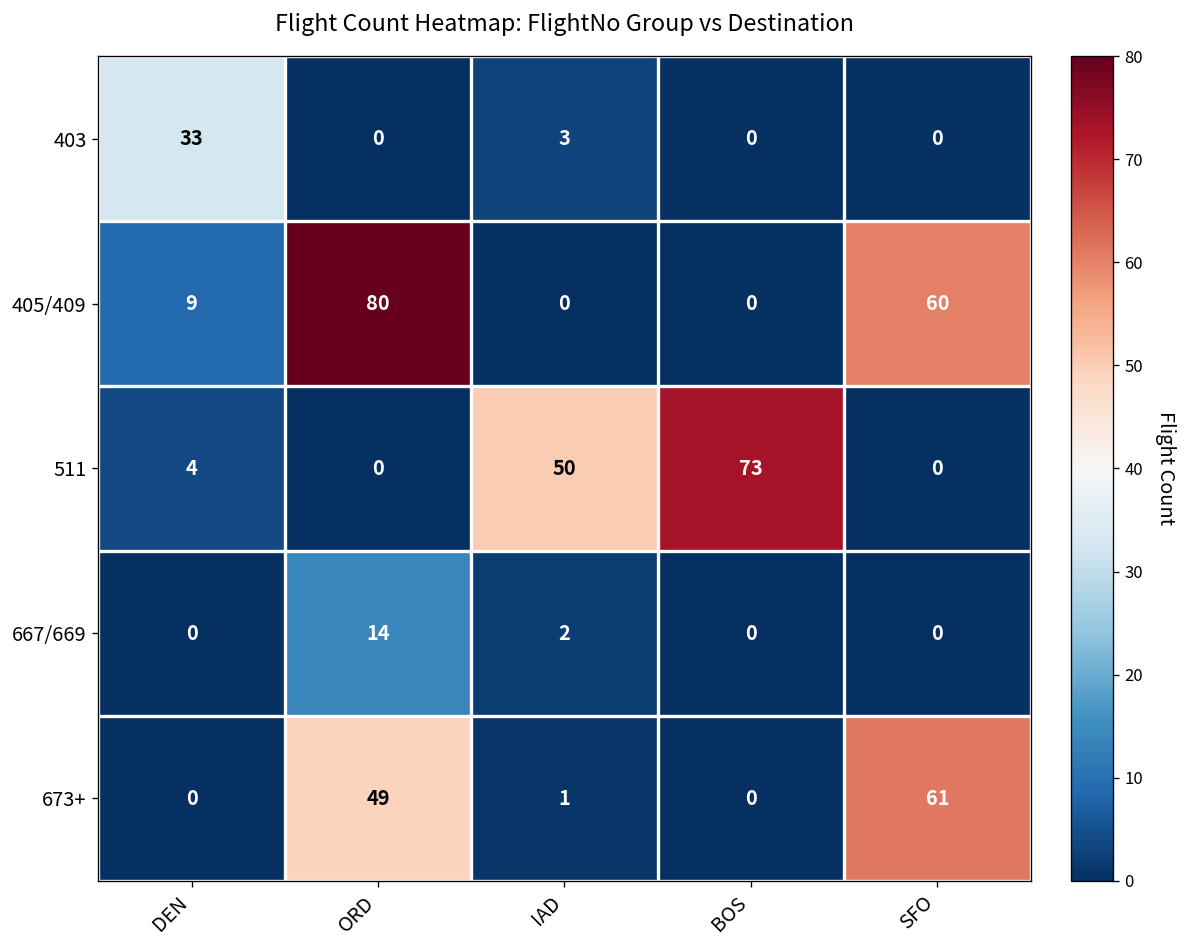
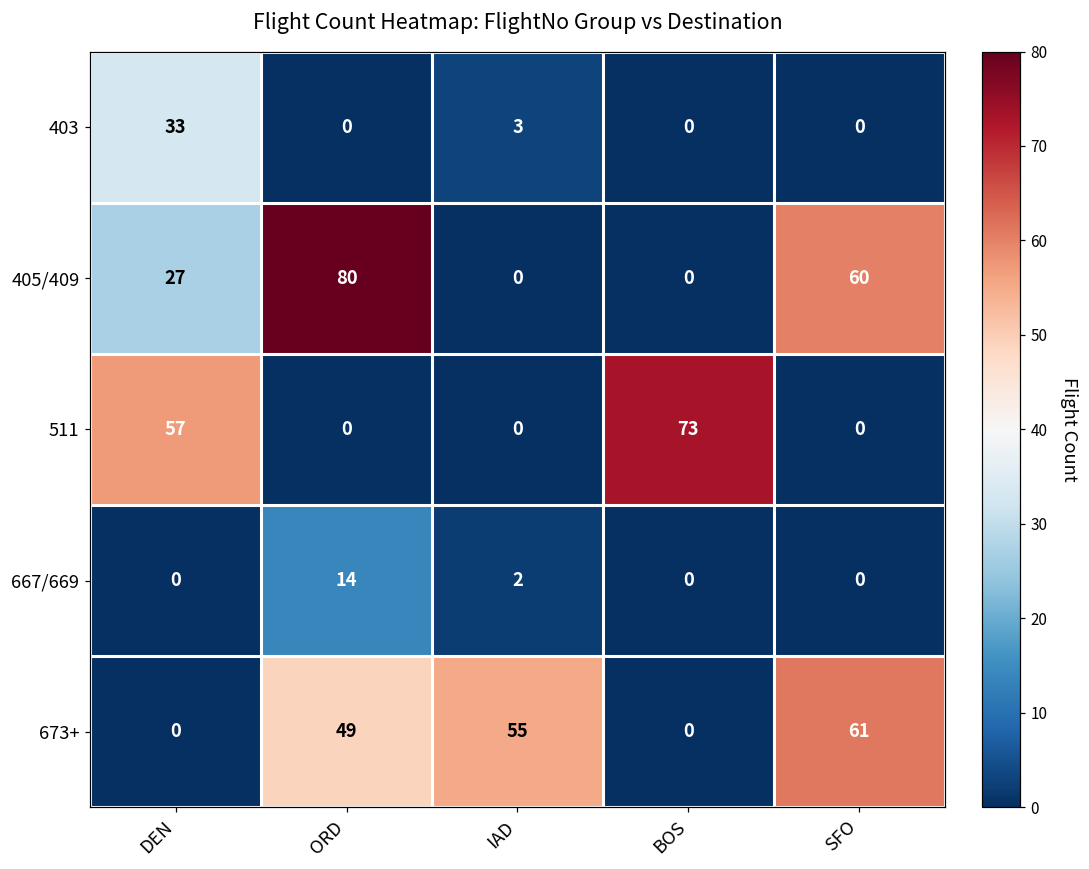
  {
    "403": {
      "DEN": 33,
      "ORD": 0,
      "IAD": 3,
      "BOS": 0,
      "SFO": 0
    },
    "405/409": {
-     "DEN": 9,
+     "DEN": 27,
      "ORD": 80,
      "IAD": 0,
      "BOS": 0,
      "SFO": 60
    },
    "511": {
-     "DEN": 4,
+     "DEN": 57,
      "ORD": 0,
-     "IAD": 50,
+     "IAD": 0,
      "BOS": 73,
      "SFO": 0
    },
    "667/669": {
      "DEN": 0,
      "ORD": 14,
      "IAD": 2,
      "BOS": 0,
      "SFO": 0
    },
    "673+": {
      "DEN": 0,
      "ORD": 49,
-     "IAD": 1,
+     "IAD": 55,
      "BOS": 0,
      "SFO": 61
    }
  }
